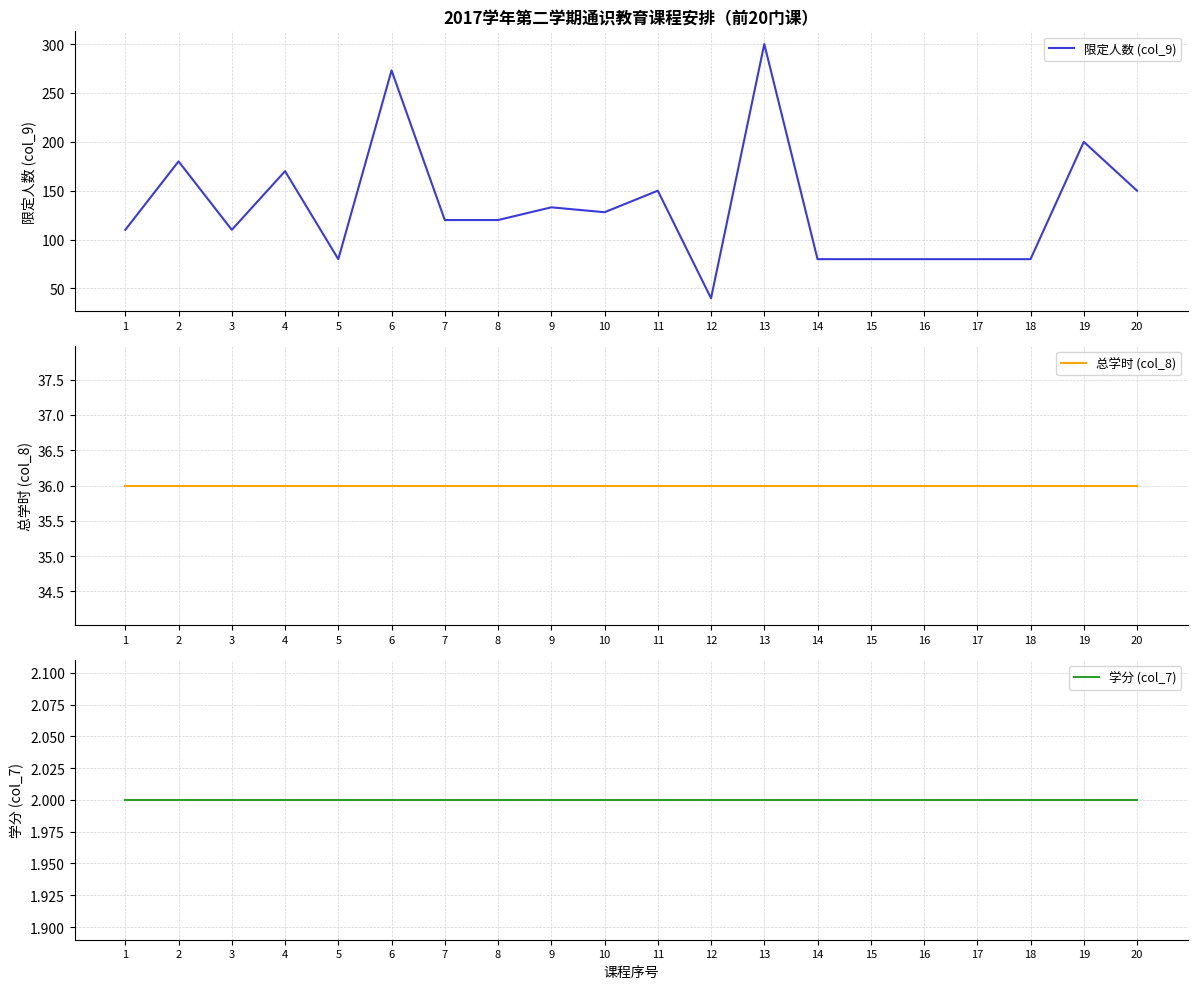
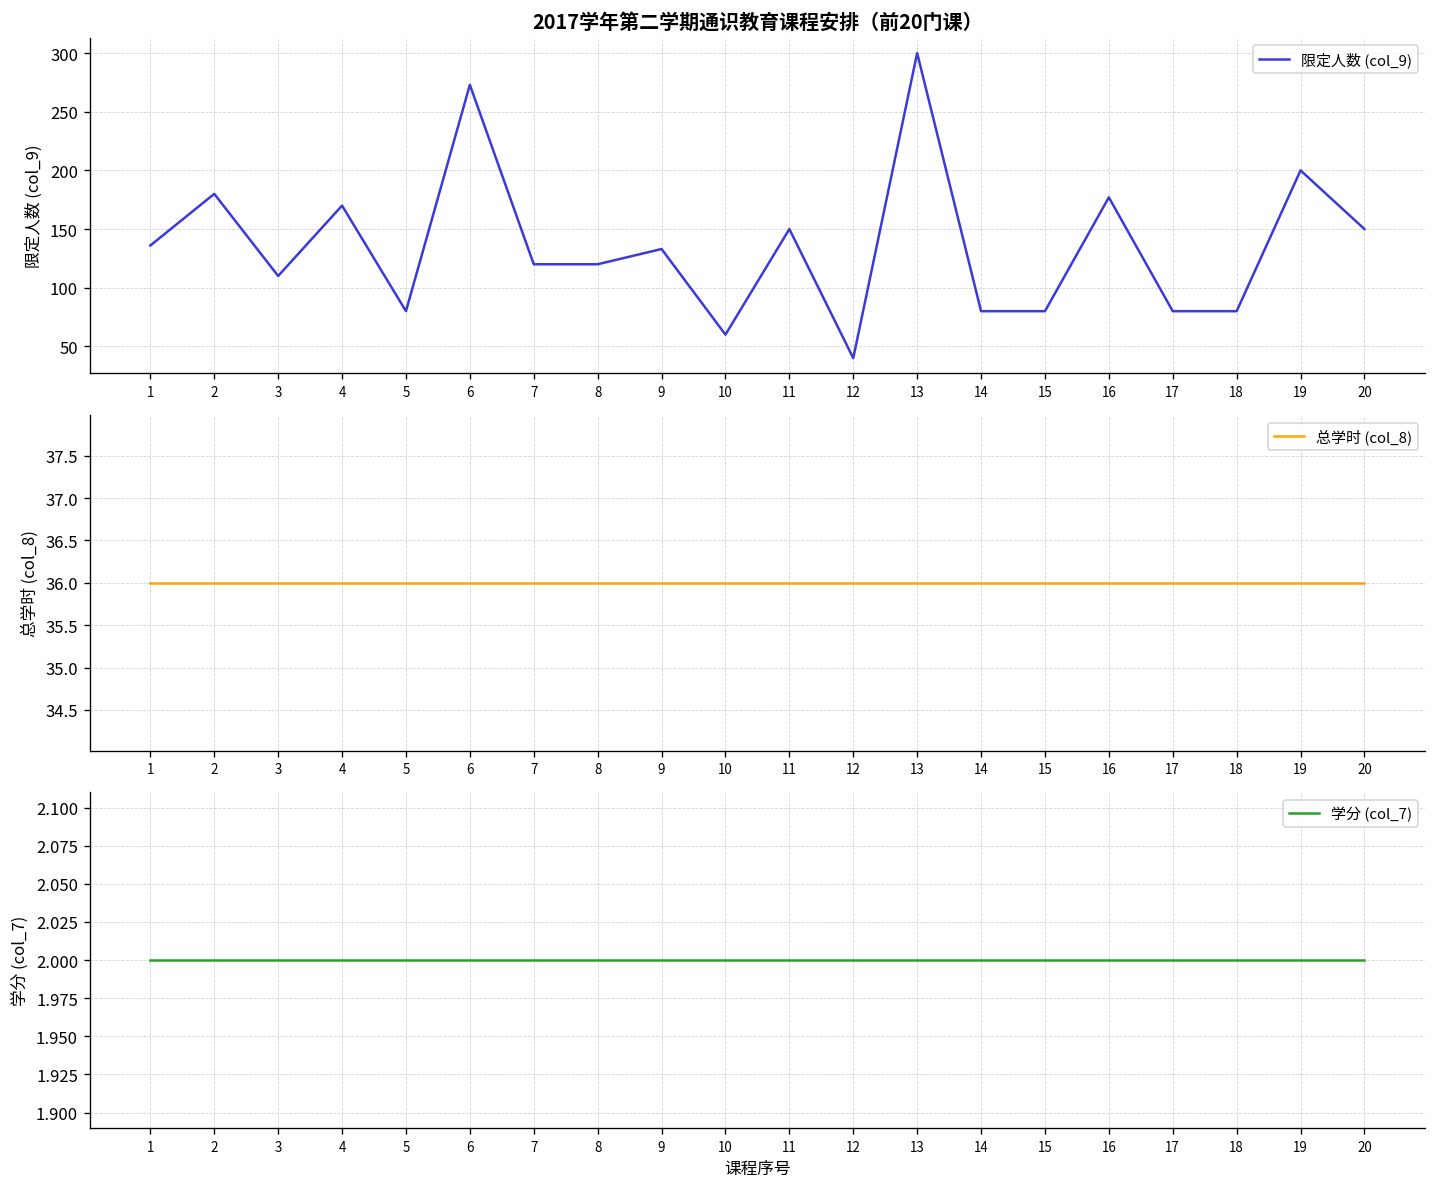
  {
    "2017学年第二学期通识教育课程安排（前20门课）": {
-     "1": 110,
+     "1": 140,
      "2": 180,
      "3": 110,
      "4": 170,
      "5": 80,
      "6": 270,
      "7": 120,
      "8": 120,
      "9": 130,
-     "10": 130,
+     "10": 60,
      "11": 150,
      "12": 40,
      "13": 300,
      "14": 80,
      "15": 80,
-     "16": 80,
+     "16": 180,
      "17": 80,
      "18": 80,
      "19": 200,
      "20": 150
    }
  }
